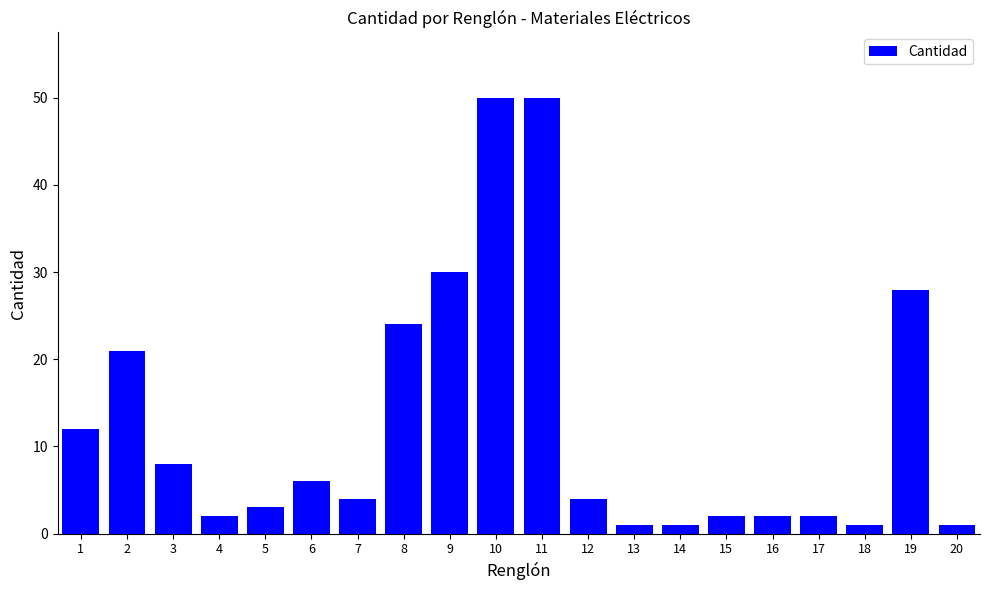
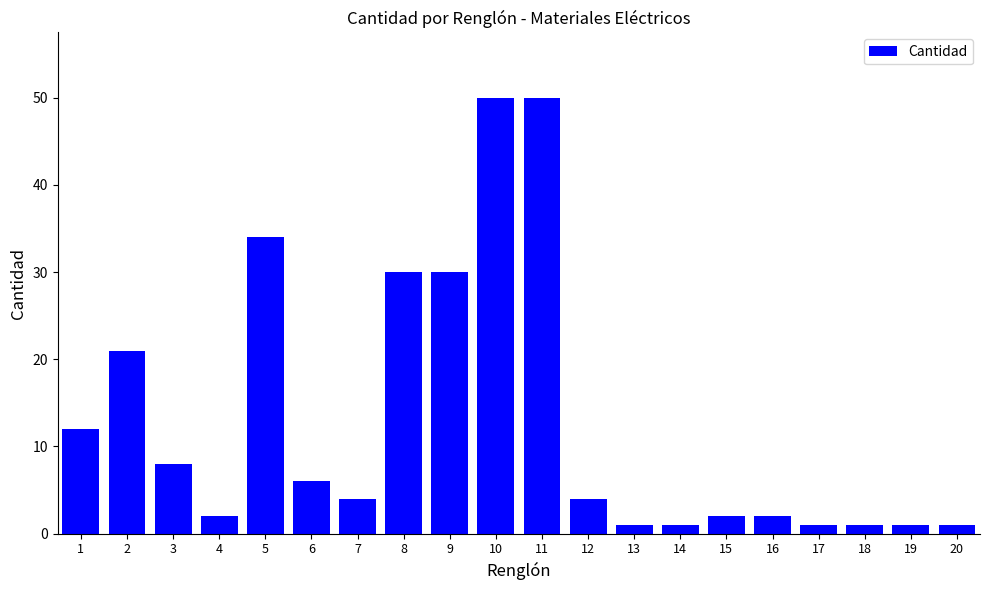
  {
    "1": 12,
    "2": 21,
    "3": 8,
    "4": 2,
-   "5": 3,
+   "5": 34,
    "6": 6,
    "7": 4,
-   "8": 24,
+   "8": 30,
    "9": 30,
    "10": 50,
    "11": 50,
    "12": 4,
    "13": 1,
    "14": 1,
    "15": 2,
    "16": 2,
-   "17": 2,
+   "17": 1,
    "18": 1,
-   "19": 28,
+   "19": 1,
    "20": 1
  }
